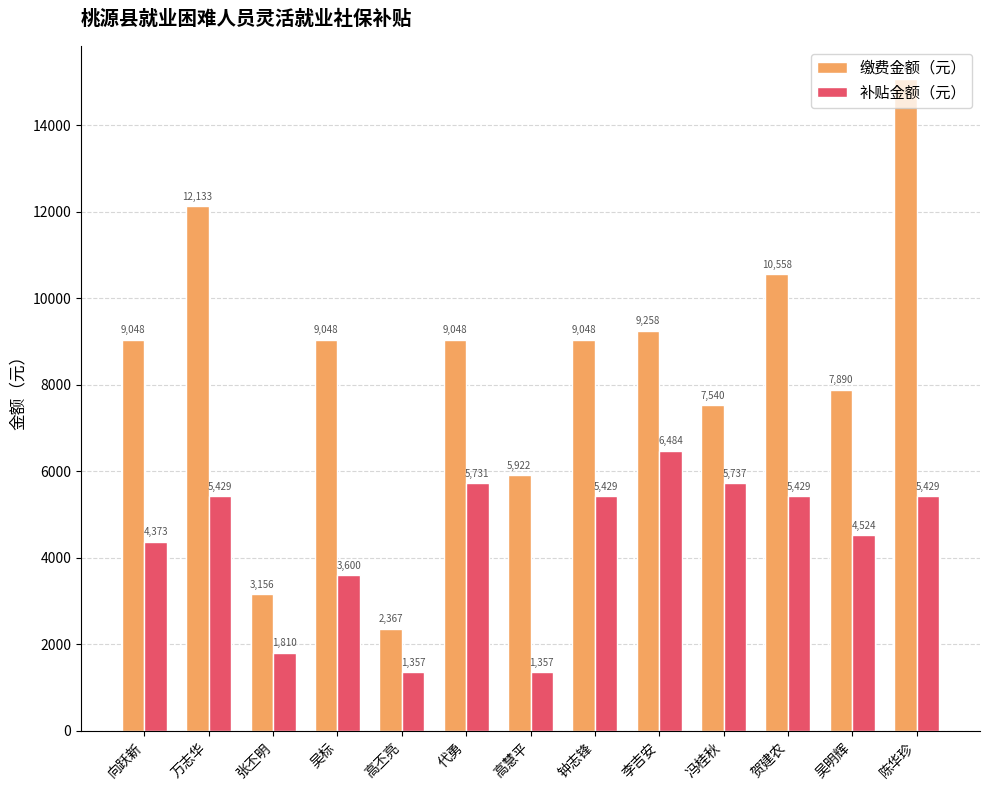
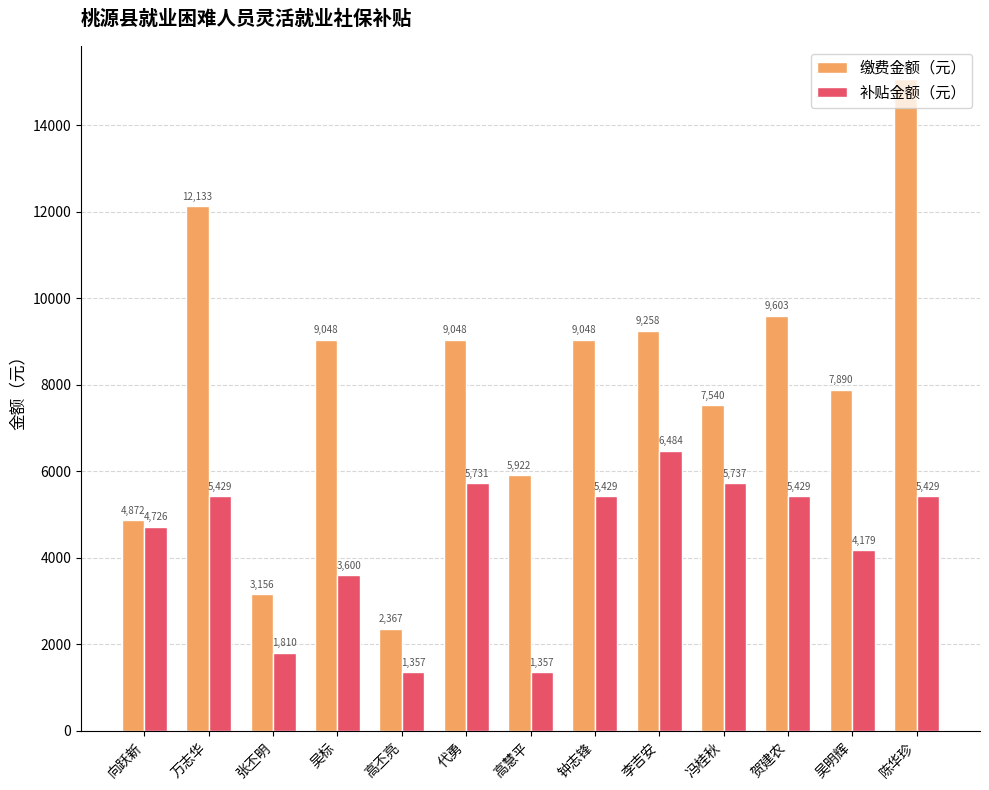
  {
    "缴费金额（元）": {
-     "向跃新": "9,048",
+     "向跃新": "4,872",
      "万志华": "12,133",
      "张丕明": "3,156",
      "吴标": "9,048",
      "高丕亮": "2,367",
      "代勇": "9,048",
      "高慧平": "5,922",
      "钟志锋": "9,048",
      "李吉安": "9,258",
      "冯桂秋": "7,540",
-     "贺建农": "10,558",
+     "贺建农": "9,603",
      "吴明辉": "7,890"
    },
    "补贴金额（元）": {
-     "向跃新": "4,373",
+     "向跃新": "4,726",
      "万志华": "5,429",
      "张丕明": "1,810",
      "吴标": "3,600",
      "高丕亮": "1,357",
      "代勇": "5,731",
      "高慧平": "1,357",
      "钟志锋": "5,429",
      "李吉安": "6,484",
      "冯桂秋": "5,737",
      "贺建农": "5,429",
-     "吴明辉": "4,524",
+     "吴明辉": "4,179",
      "陈华珍": "5,429"
    }
  }
